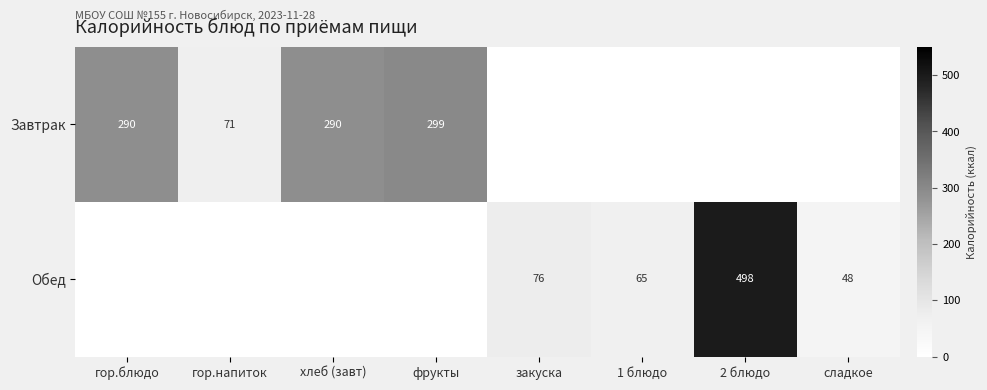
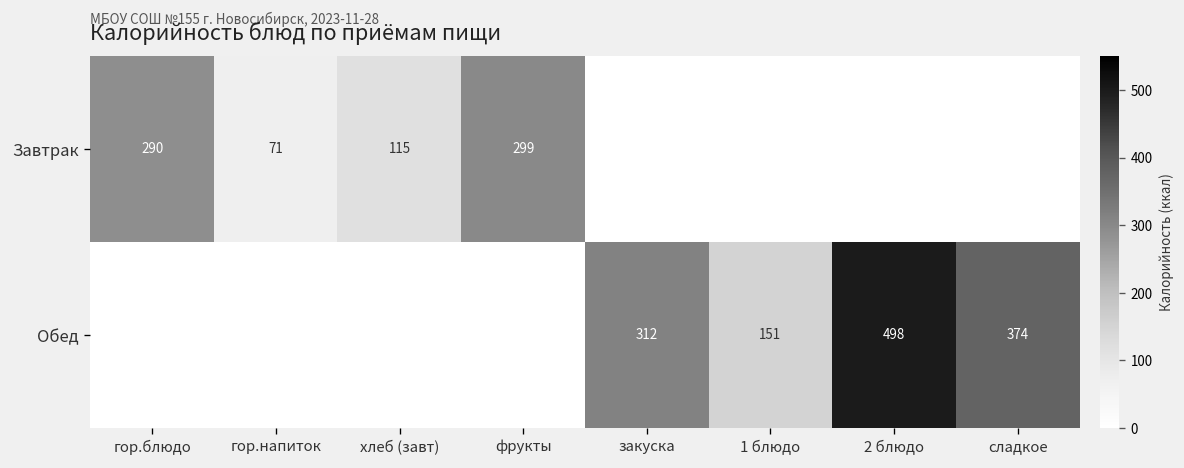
  {
    "Завтрак": {
      "гор.блюдо": 290,
      "гор.напиток": 71,
-     "хлеб (завт)": 290,
+     "хлеб (завт)": 115,
      "фрукты": 299
    },
    "Обед": {
-     "закуска": 76,
-     "1 блюдо": 65,
+     "закуска": 312,
+     "1 блюдо": 151,
      "2 блюдо": 498,
-     "сладкое": 48
+     "сладкое": 374
    }
  }
